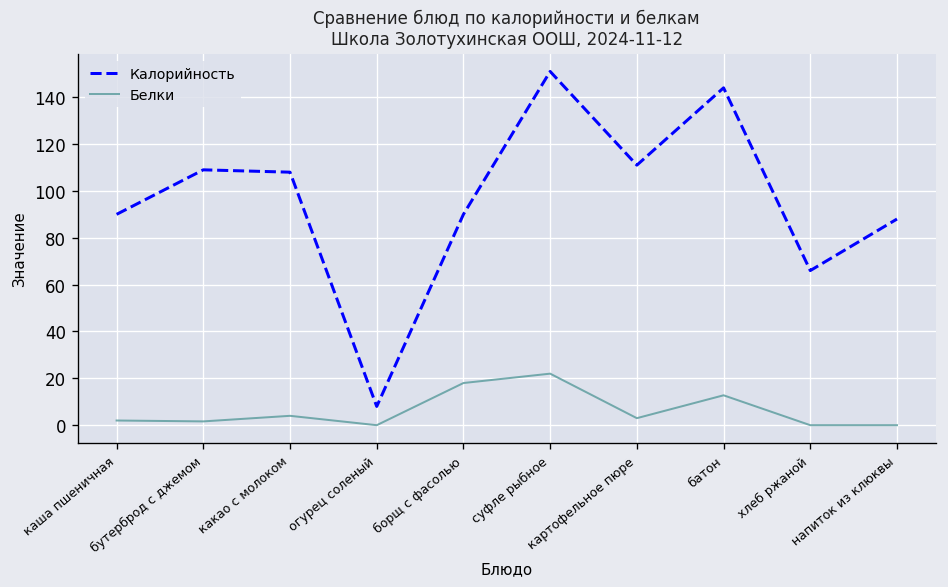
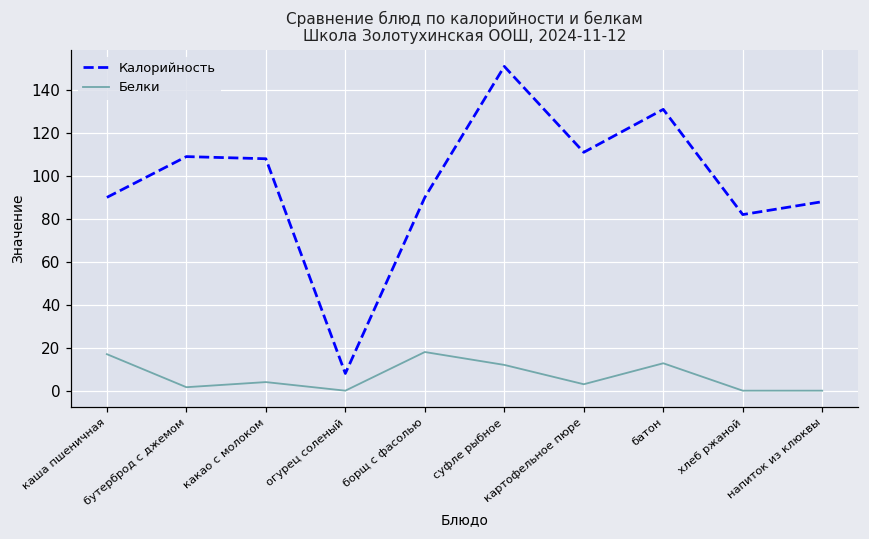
  {
    "Калорийность": {
      "каша пшеничная": 90,
      "бутерброд с джемом": 109,
      "какао с молоком": 108,
      "огурец соленый": 8,
      "борщ с фасолью": 90,
      "суфле рыбное": 151,
      "картофельное пюре": 111,
-     "батон": 144,
-     "хлеб ржаной": 66,
+     "батон": 131,
+     "хлеб ржаной": 82,
      "напиток из клюквы": 88
    },
    "Белки": {
-     "каша пшеничная": 2,
+     "каша пшеничная": 17,
      "бутерброд с джемом": 2,
      "какао с молоком": 4,
      "огурец соленый": 0,
      "борщ с фасолью": 18,
-     "суфле рыбное": 22,
+     "суфле рыбное": 12,
      "картофельное пюре": 3,
      "батон": 13,
      "хлеб ржаной": 0,
      "напиток из клюквы": 0
    }
  }
